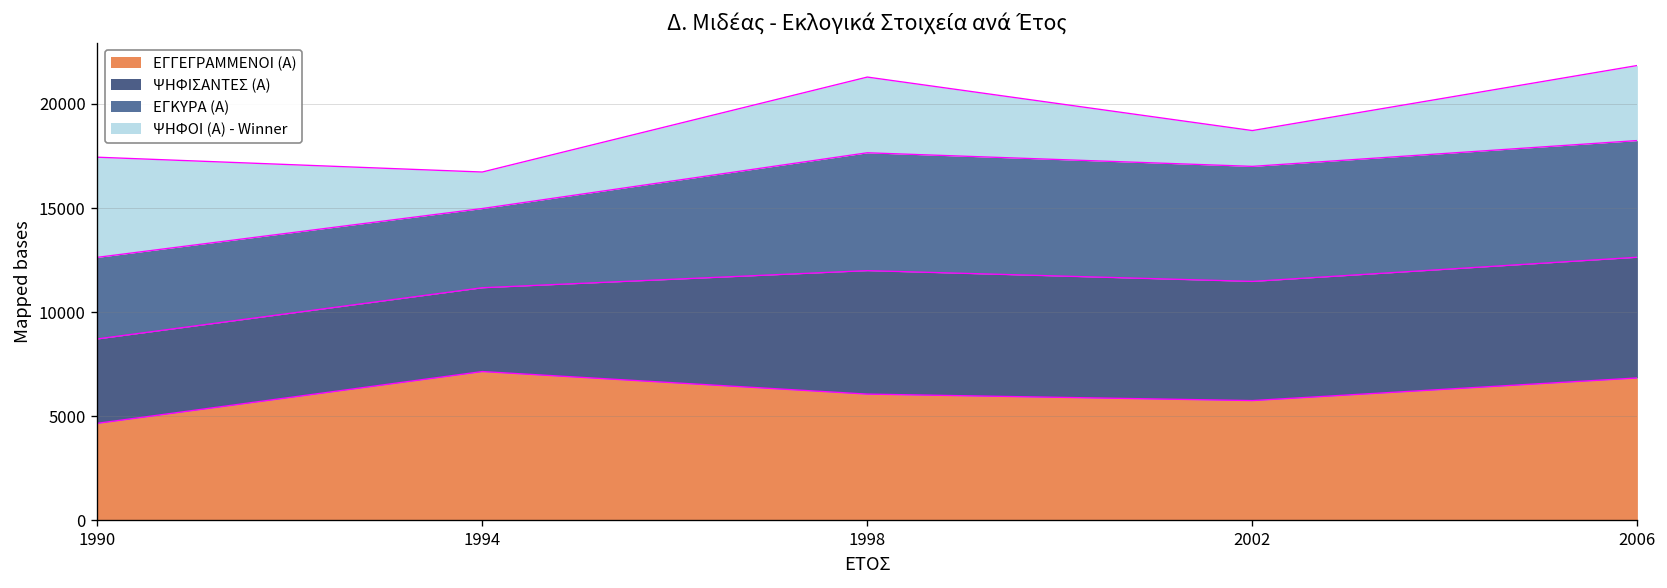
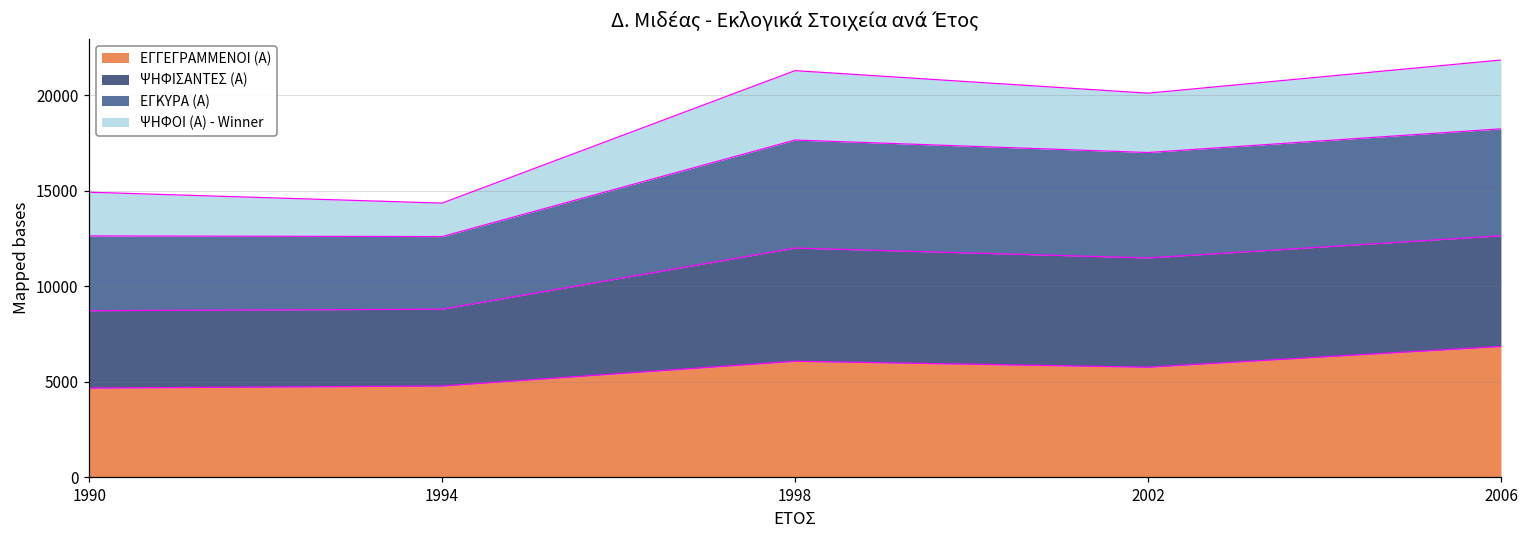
  {
    "ΕΓΓΕΓΡΑΜΜΕΝΟΙ (Α)": {
      "1990": 4700,
-     "1994": 7200,
+     "1994": 4800,
      "1998": 6100,
      "2002": 5800,
      "2006": 6800
    },
    "ΨΗΦΟΙ (Α) - Winner": {
-     "1990": 4800,
+     "1990": 2300,
      "1994": 1800,
      "1998": 3600,
-     "2002": 1700,
+     "2002": 3100,
      "2006": 3600
    }
  }
